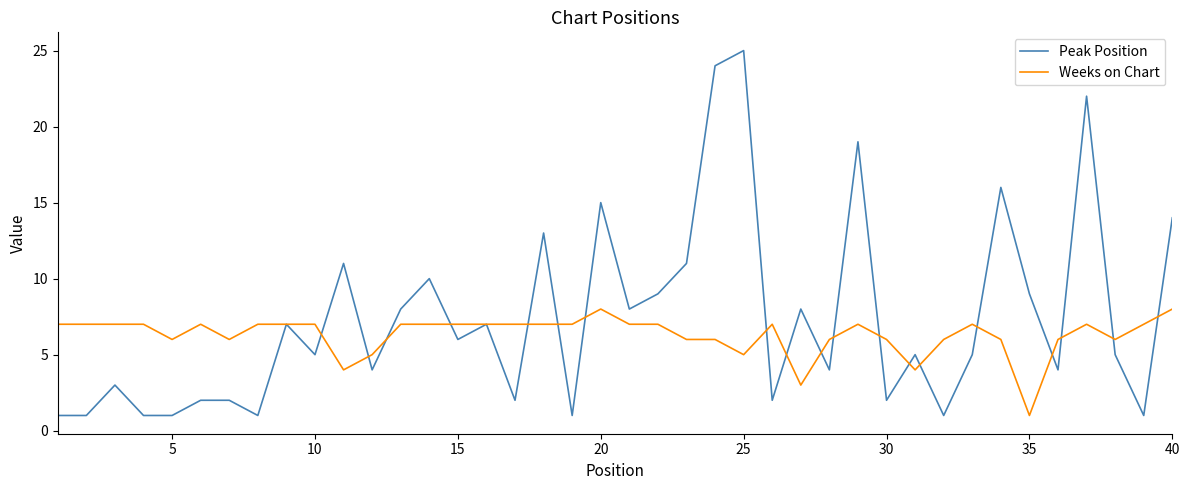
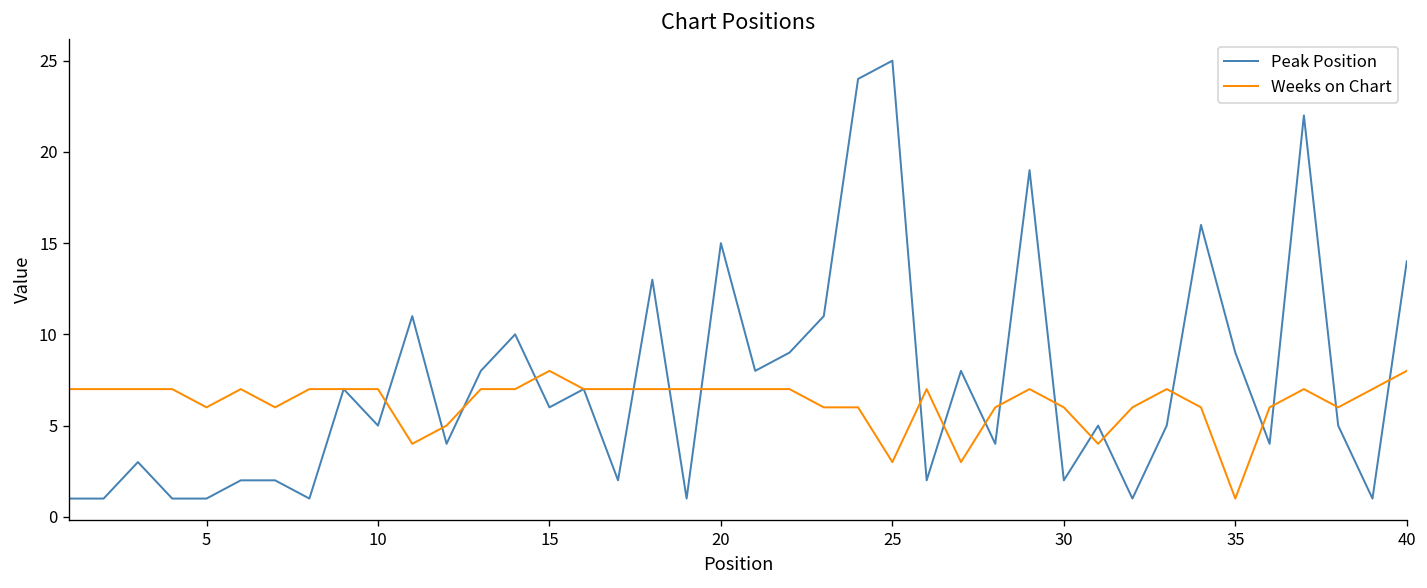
  {
    "Peak Position": {
      "5": 1,
      "10": 5,
      "15": 6,
      "20": 15,
      "25": 25,
      "30": 2,
      "35": 9,
      "40": 14
    },
    "Weeks on Chart": {
      "5": 6,
      "10": 7,
-     "15": 7,
-     "20": 8,
-     "25": 5,
+     "15": 8,
+     "20": 7,
+     "25": 3,
      "30": 6,
      "35": 1,
      "40": 8
    }
  }
